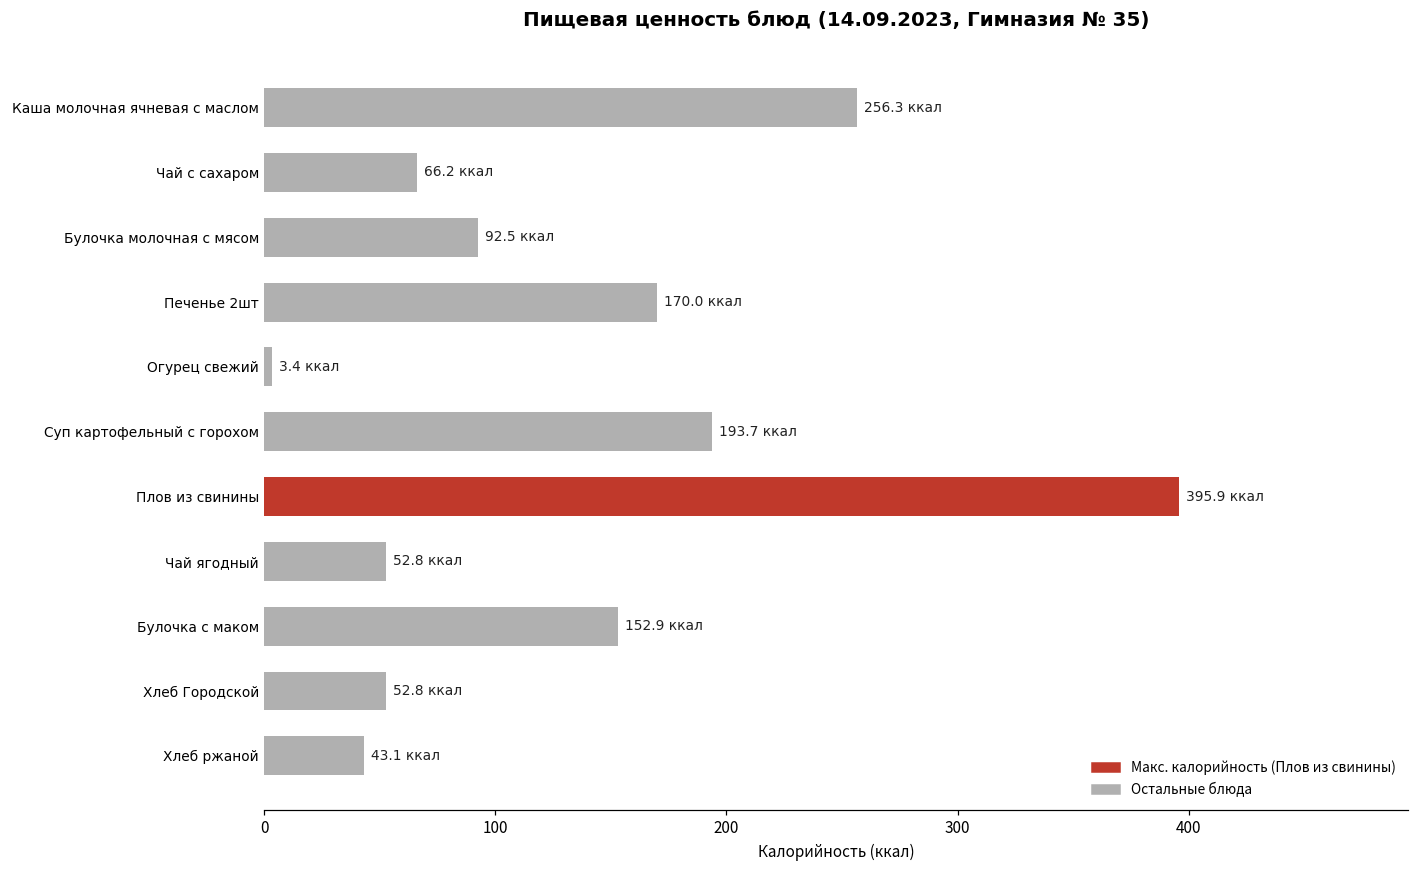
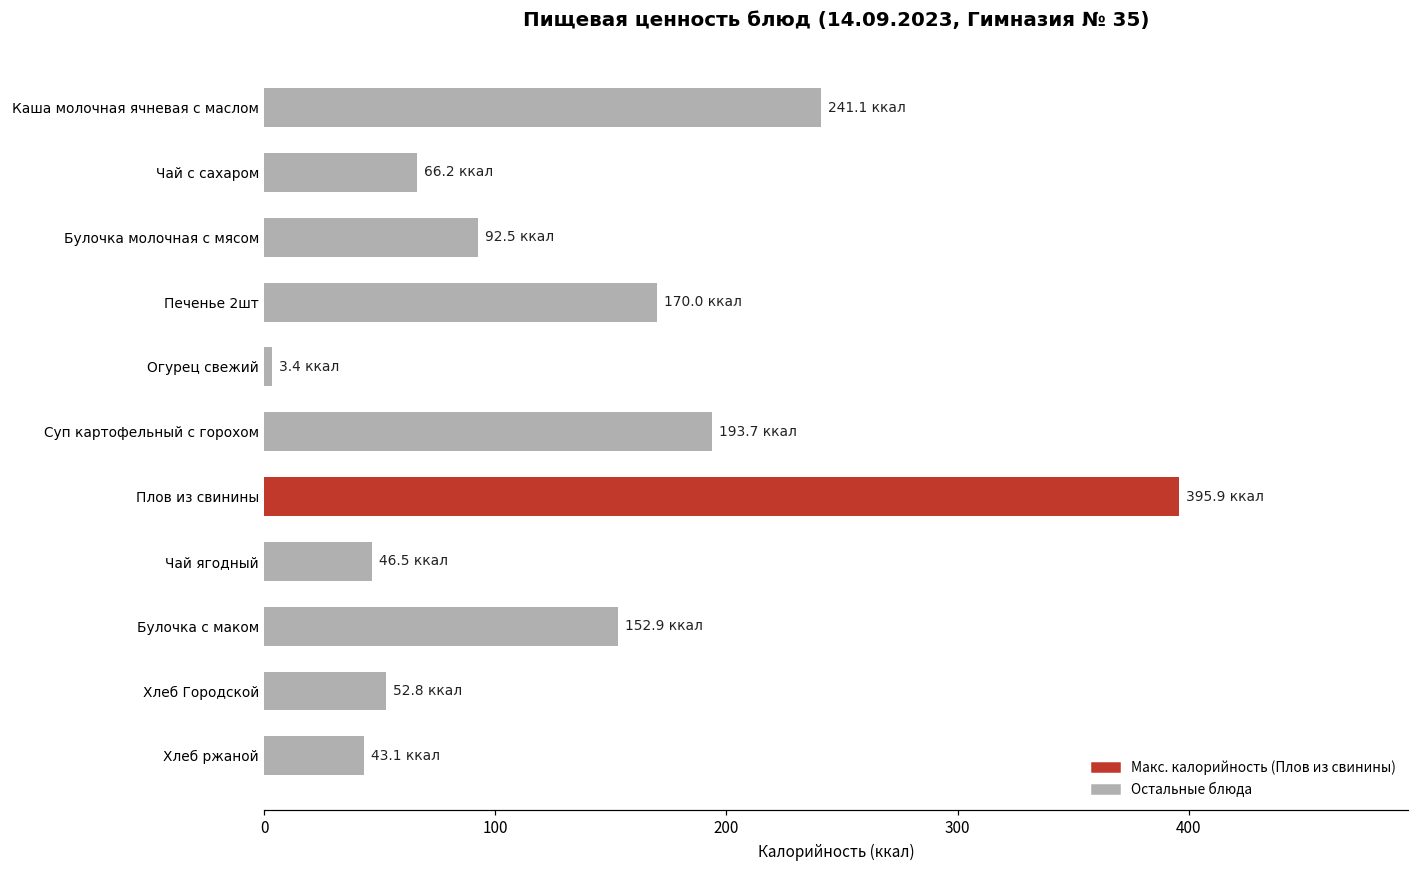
  {
-   "Каша молочная ячневая с маслом": 256.3,
+   "Каша молочная ячневая с маслом": 241.1,
    "Чай с сахаром": 66.2,
    "Булочка молочная с мясом": 92.5,
    "Печенье 2шт": 170.0,
    "Огурец свежий": 3.4,
    "Суп картофельный с горохом": 193.7,
    "Плов из свинины": 395.9,
-   "Чай ягодный": 52.8,
+   "Чай ягодный": 46.5,
    "Булочка с маком": 152.9,
    "Хлеб Городской": 52.8,
    "Хлеб ржаной": 43.1
  }
